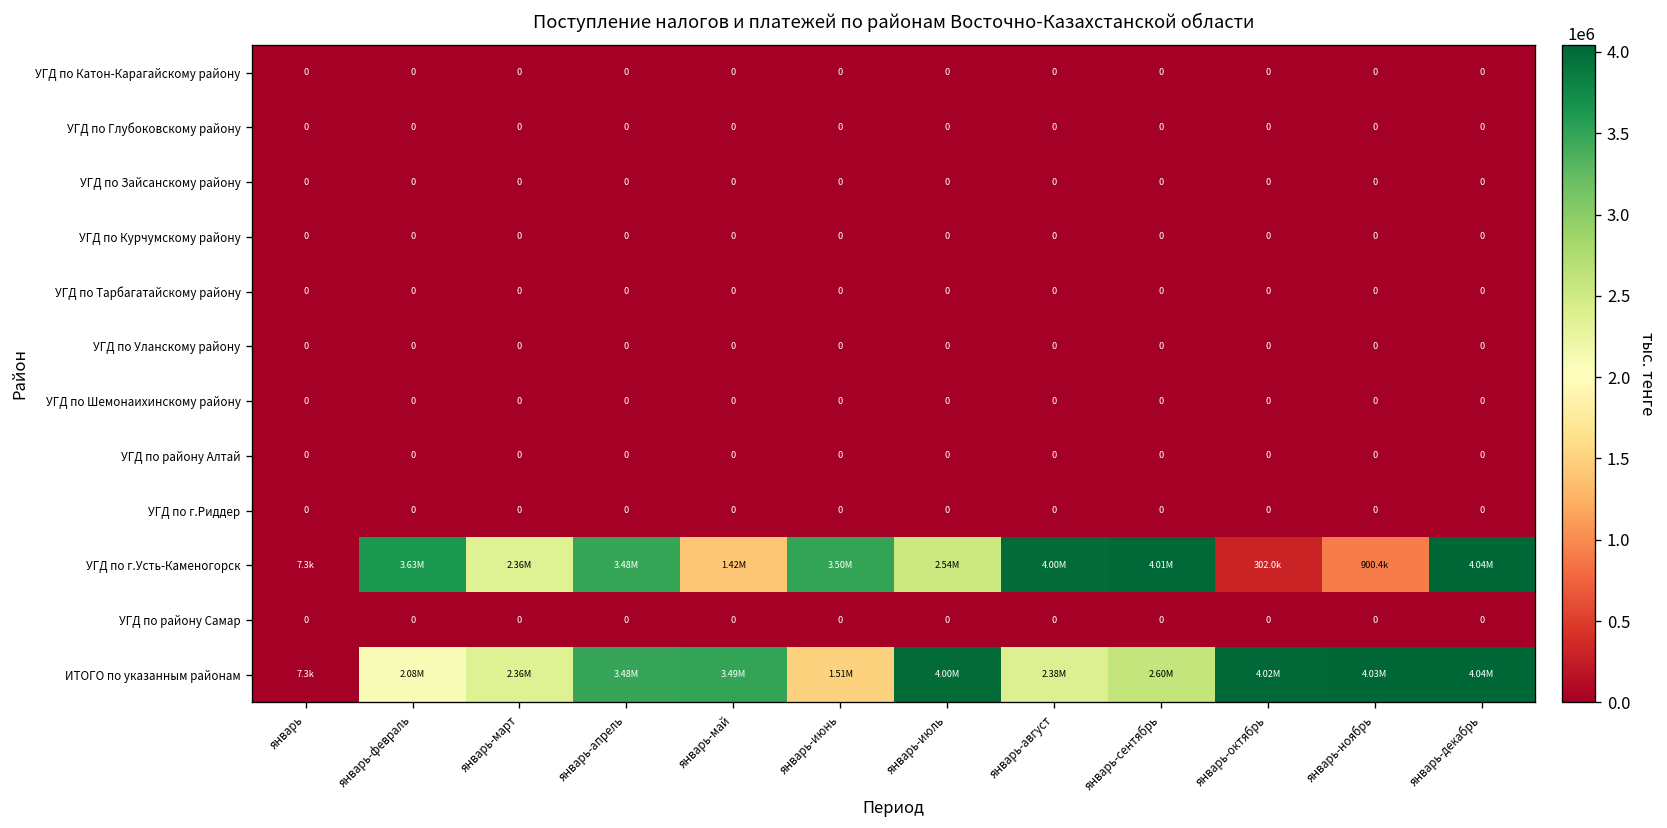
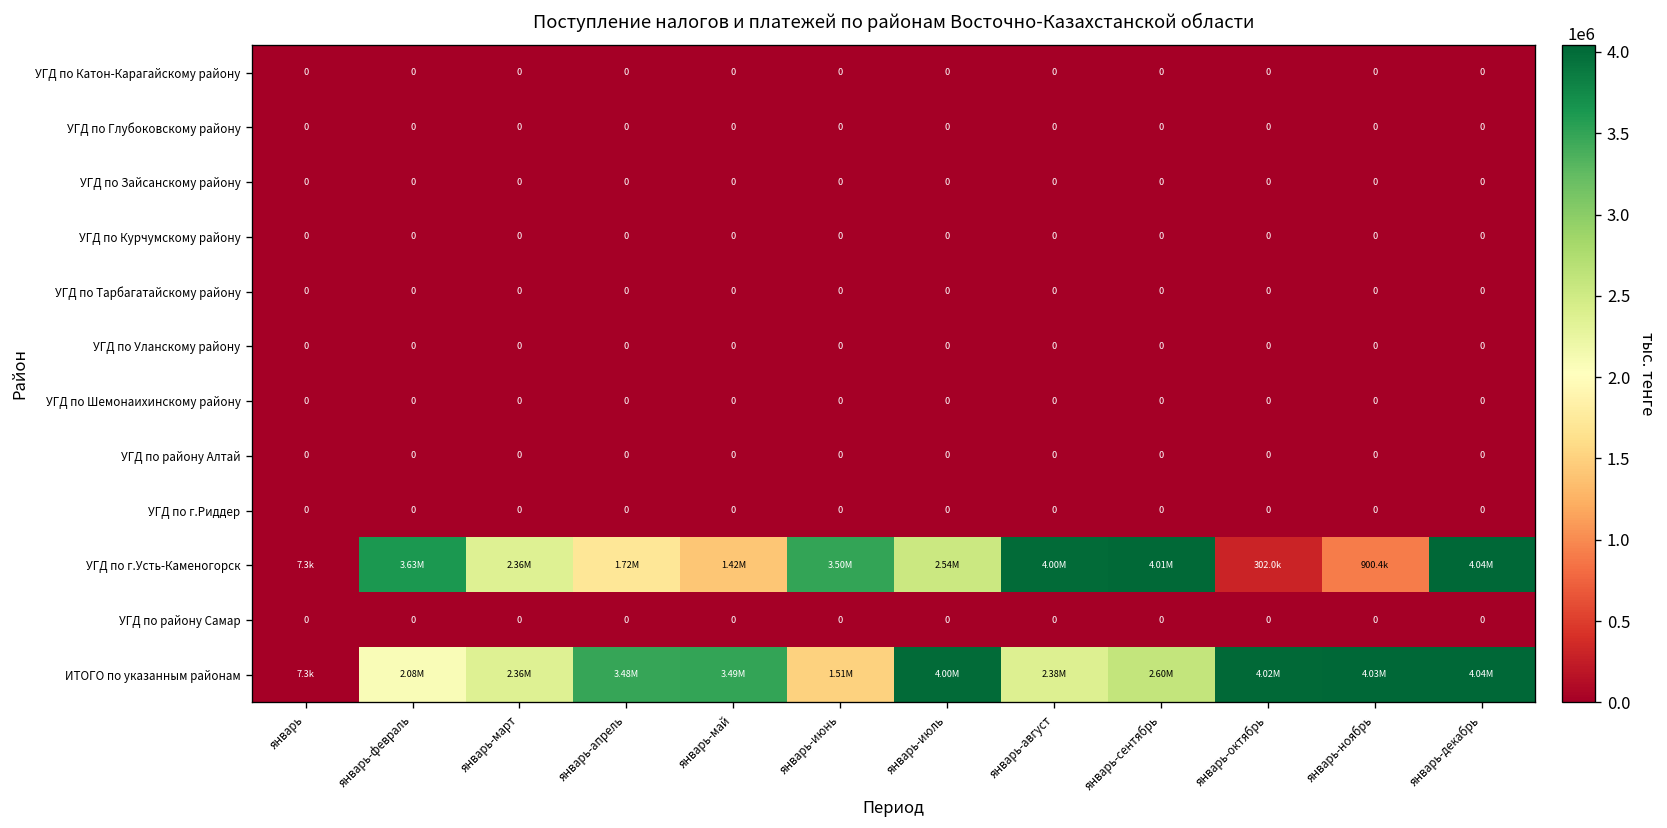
  {
    "УГД по Катон-Карагайскому району": {
      "январь": "0",
      "январь-февраль": "0",
      "январь-март": "0",
      "январь-апрель": "0",
      "январь-май": "0",
      "январь-июнь": "0",
      "январь-июль": "0",
      "январь-август": "0",
      "январь-сентябрь": "0",
      "январь-октябрь": "0",
      "январь-ноябрь": "0",
      "январь-декабрь": "0"
    },
    "УГД по Глубоковскому району": {
      "январь": "0",
      "январь-февраль": "0",
      "январь-март": "0",
      "январь-апрель": "0",
      "январь-май": "0",
      "январь-июнь": "0",
      "январь-июль": "0",
      "январь-август": "0",
      "январь-сентябрь": "0",
      "январь-октябрь": "0",
      "январь-ноябрь": "0",
      "январь-декабрь": "0"
    },
    "УГД по Зайсанскому району": {
      "январь": "0",
      "январь-февраль": "0",
      "январь-март": "0",
      "январь-апрель": "0",
      "январь-май": "0",
      "январь-июнь": "0",
      "январь-июль": "0",
      "январь-август": "0",
      "январь-сентябрь": "0",
      "январь-октябрь": "0",
      "январь-ноябрь": "0",
      "январь-декабрь": "0"
    },
    "УГД по Курчумскому району": {
      "январь": "0",
      "январь-февраль": "0",
      "январь-март": "0",
      "январь-апрель": "0",
      "январь-май": "0",
      "январь-июнь": "0",
      "январь-июль": "0",
      "январь-август": "0",
      "январь-сентябрь": "0",
      "январь-октябрь": "0",
      "январь-ноябрь": "0",
      "январь-декабрь": "0"
    },
    "УГД по Тарбагатайскому району": {
      "январь": "0",
      "январь-февраль": "0",
      "январь-март": "0",
      "январь-апрель": "0",
      "январь-май": "0",
      "январь-июнь": "0",
      "январь-июль": "0",
      "январь-август": "0",
      "январь-сентябрь": "0",
      "январь-октябрь": "0",
      "январь-ноябрь": "0",
      "январь-декабрь": "0"
    },
    "УГД по Уланскому району": {
      "январь": "0",
      "январь-февраль": "0",
      "январь-март": "0",
      "январь-апрель": "0",
      "январь-май": "0",
      "январь-июнь": "0",
      "январь-июль": "0",
      "январь-август": "0",
      "январь-сентябрь": "0",
      "январь-октябрь": "0",
      "январь-ноябрь": "0",
      "январь-декабрь": "0"
    },
    "УГД по Шемонаихинскому району": {
      "январь": "0",
      "январь-февраль": "0",
      "январь-март": "0",
      "январь-апрель": "0",
      "январь-май": "0",
      "январь-июнь": "0",
      "январь-июль": "0",
      "январь-август": "0",
      "январь-сентябрь": "0",
      "январь-октябрь": "0",
      "январь-ноябрь": "0",
      "январь-декабрь": "0"
    },
    "УГД по району Алтай": {
      "январь": "0",
      "январь-февраль": "0",
      "январь-март": "0",
      "январь-апрель": "0",
      "январь-май": "0",
      "январь-июнь": "0",
      "январь-июль": "0",
      "январь-август": "0",
      "январь-сентябрь": "0",
      "январь-октябрь": "0",
      "январь-ноябрь": "0",
      "январь-декабрь": "0"
    },
    "УГД по г.Риддер": {
      "январь": "0",
      "январь-февраль": "0",
      "январь-март": "0",
      "январь-апрель": "0",
      "январь-май": "0",
      "январь-июнь": "0",
      "январь-июль": "0",
      "январь-август": "0",
      "январь-сентябрь": "0",
      "январь-октябрь": "0",
      "январь-ноябрь": "0",
      "январь-декабрь": "0"
    },
    "УГД по г.Усть-Каменогорск": {
      "январь": "7.3k",
      "январь-февраль": "3.63M",
      "январь-март": "2.36M",
-     "январь-апрель": "3.48M",
+     "январь-апрель": "1.72M",
      "январь-май": "1.42M",
      "январь-июнь": "3.50M",
      "январь-июль": "2.54M",
      "январь-август": "4.00M",
      "январь-сентябрь": "4.01M",
      "январь-октябрь": "302.0k",
      "январь-ноябрь": "900.4k",
      "январь-декабрь": "4.04M"
    },
    "УГД по району Самар": {
      "январь": "0",
      "январь-февраль": "0",
      "январь-март": "0",
      "январь-апрель": "0",
      "январь-май": "0",
      "январь-июнь": "0",
      "январь-июль": "0",
      "январь-август": "0",
      "январь-сентябрь": "0",
      "январь-октябрь": "0",
      "январь-ноябрь": "0",
      "январь-декабрь": "0"
    },
    "ИТОГО по указанным районам": {
      "январь": "7.3k",
      "январь-февраль": "2.08M",
      "январь-март": "2.36M",
      "январь-апрель": "3.48M",
      "январь-май": "3.49M",
      "январь-июнь": "1.51M",
      "январь-июль": "4.00M",
      "январь-август": "2.38M",
      "январь-сентябрь": "2.60M",
      "январь-октябрь": "4.02M",
      "январь-ноябрь": "4.03M",
      "январь-декабрь": "4.04M"
    }
  }
